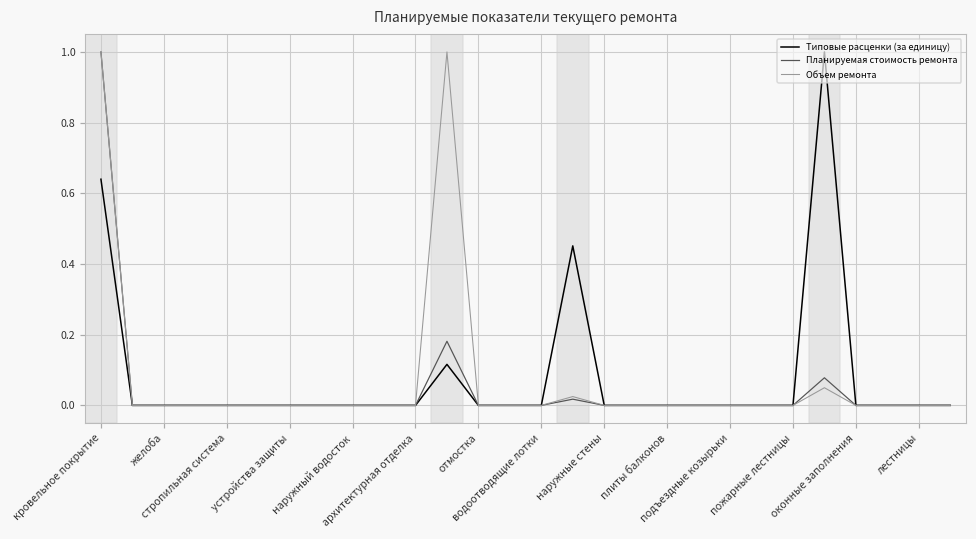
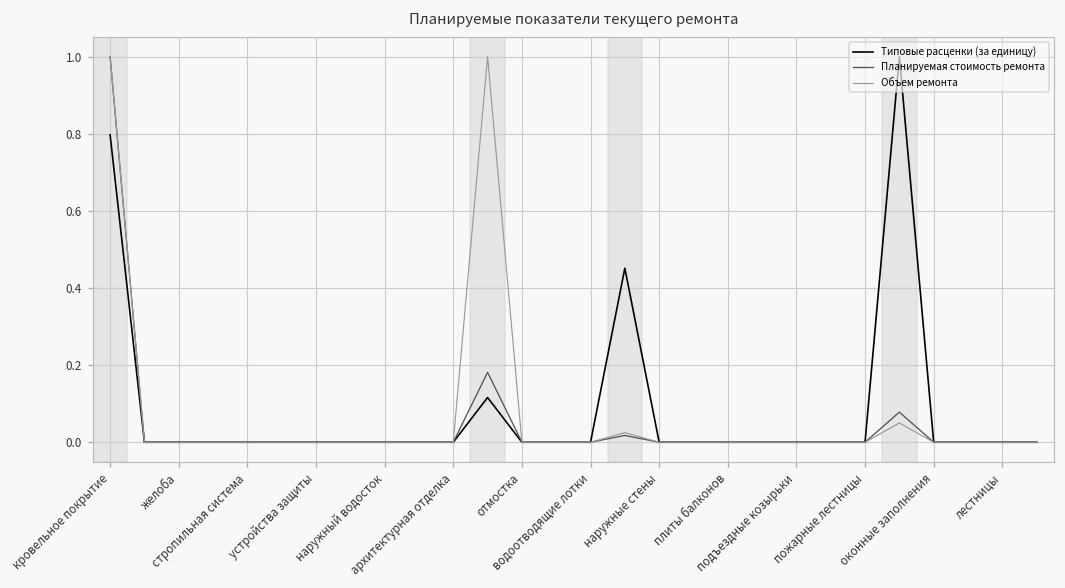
  {
    "Типовые расценки (за единицу)": {
-     "кровельное покрытие": 0.64
+     "кровельное покрытие": 0.80
    }
  }
